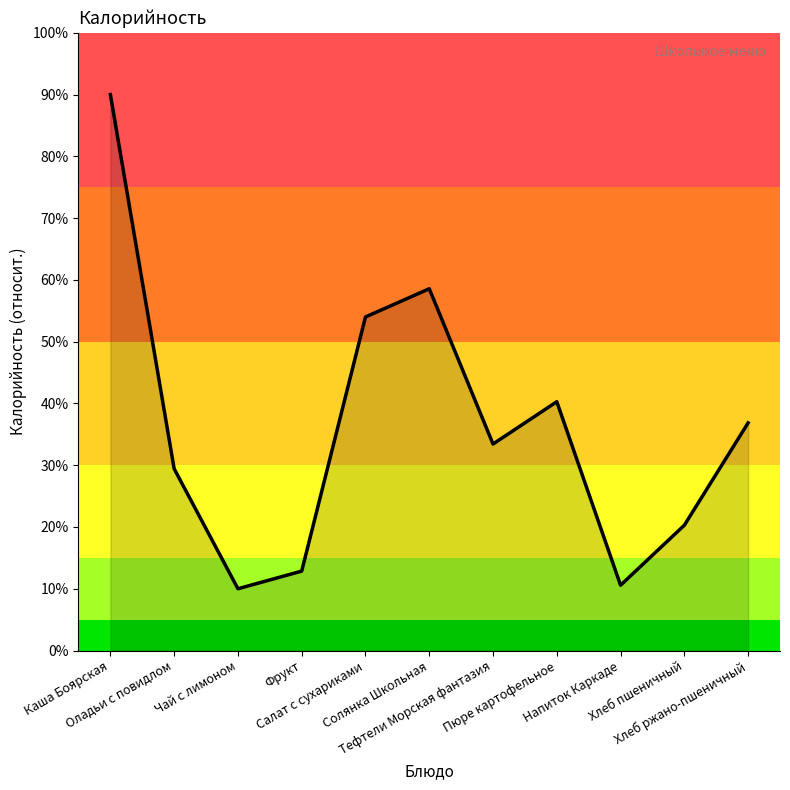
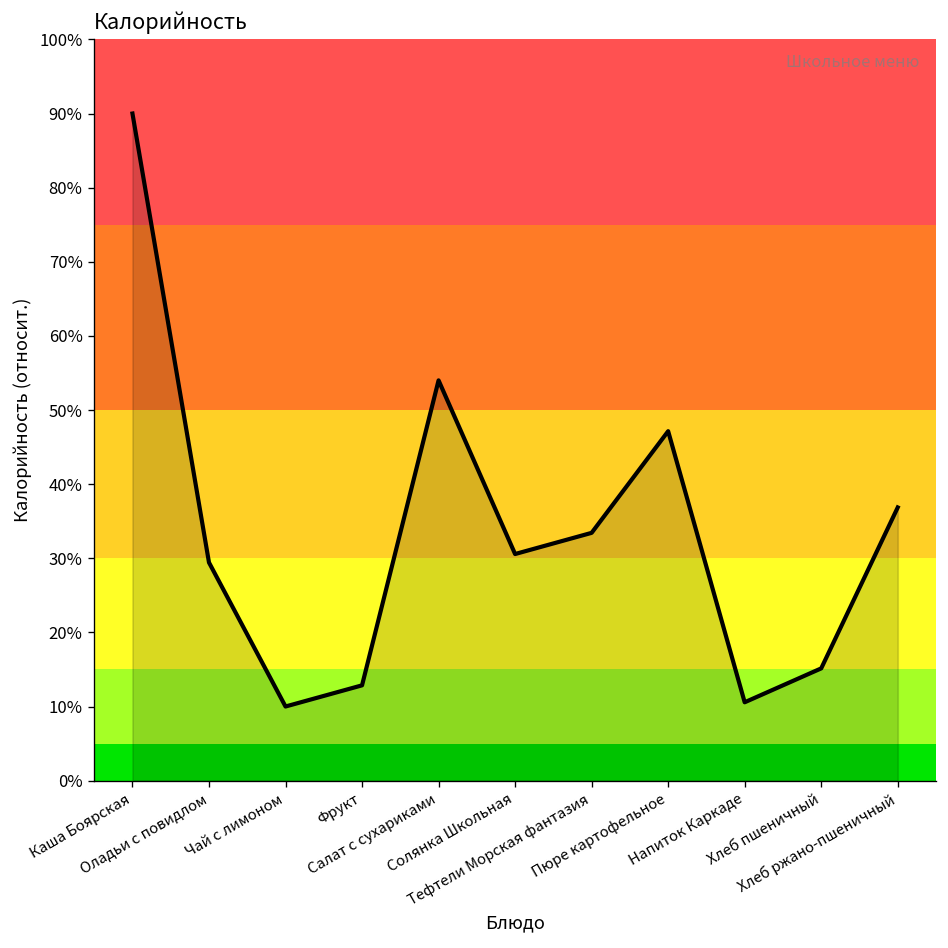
  {
    "Каша Боярская": "90%",
    "Оладьи с повидлом": "29%",
    "Чай с лимоном": "10%",
    "Фрукт": "13%",
    "Салат с сухариками": "54%",
-   "Солянка Школьная": "59%",
+   "Солянка Школьная": "31%",
    "Тефтели Морская фантазия": "33%",
-   "Пюре картофельное": "40%",
+   "Пюре картофельное": "47%",
    "Напиток Каркаде": "11%",
-   "Хлеб пшеничный": "20%",
+   "Хлеб пшеничный": "15%",
    "Хлеб ржано-пшеничный": "37%"
  }
